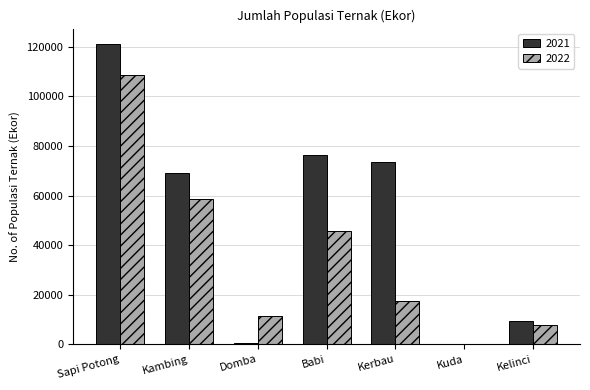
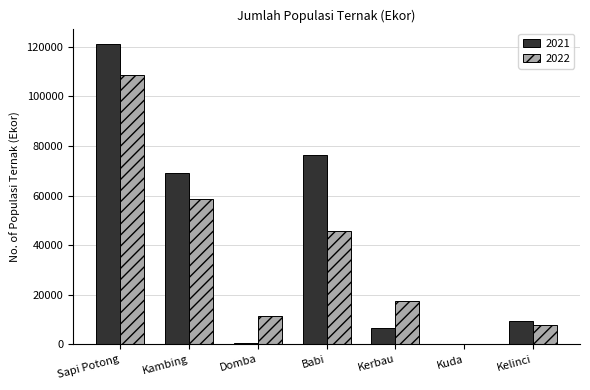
  {
    "2021": {
      "Sapi Potong": 121000,
      "Kambing": 69000,
      "Babi": 76000,
-     "Kerbau": 74000,
+     "Kerbau": 7000,
      "Kelinci": 9000
    },
    "2022": {
      "Sapi Potong": 109000,
      "Kambing": 59000,
      "Domba": 11000,
      "Babi": 46000,
      "Kerbau": 17000,
      "Kelinci": 8000
    }
  }
